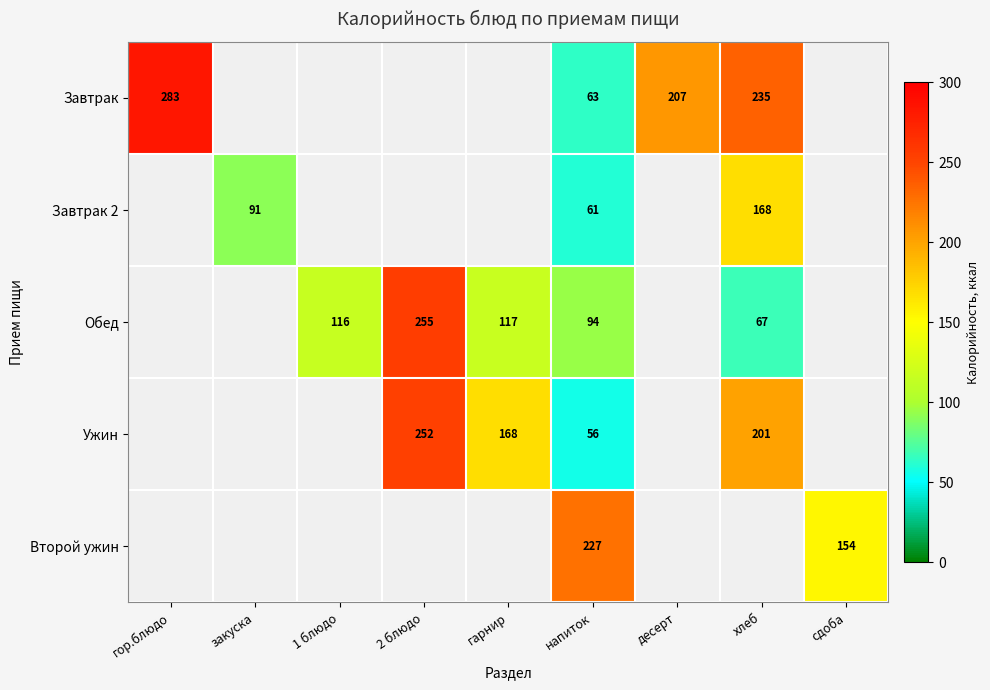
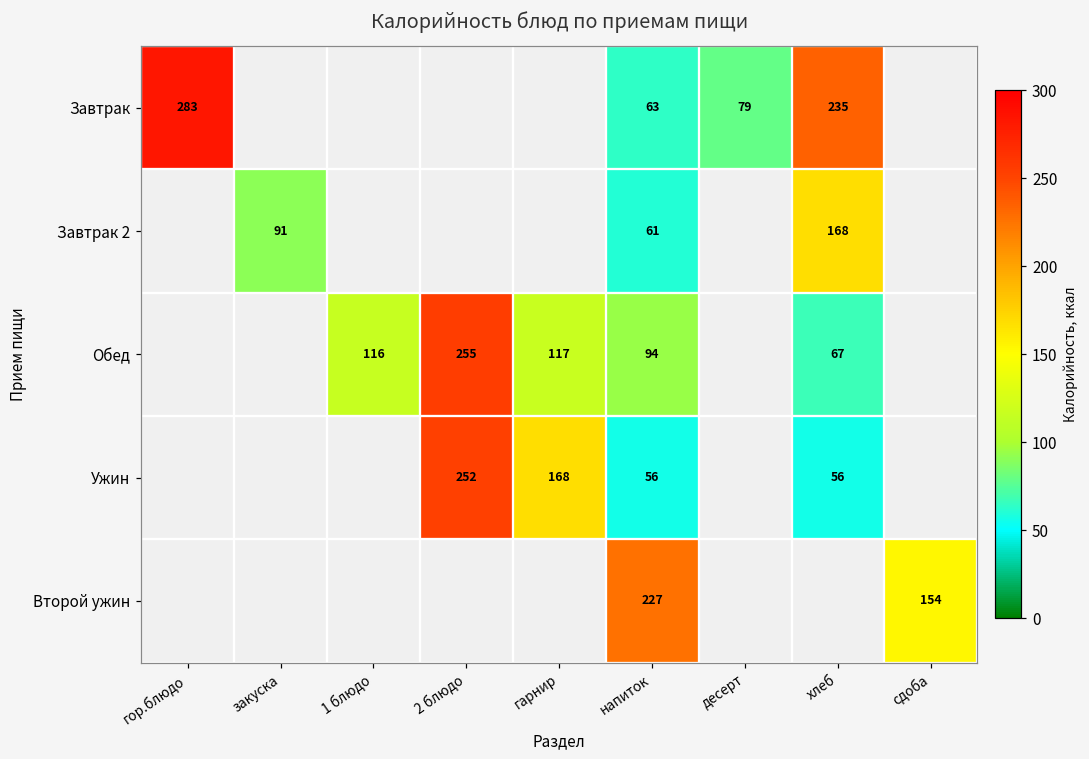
  {
    "Завтрак": {
      "гор.блюдо": 283,
      "напиток": 63,
-     "десерт": 207,
+     "десерт": 79,
      "хлеб": 235
    },
    "Завтрак 2": {
      "закуска": 91,
      "напиток": 61,
      "хлеб": 168
    },
    "Обед": {
      "1 блюдо": 116,
      "2 блюдо": 255,
      "гарнир": 117,
      "напиток": 94,
      "хлеб": 67
    },
    "Ужин": {
      "2 блюдо": 252,
      "гарнир": 168,
      "напиток": 56,
-     "хлеб": 201
+     "хлеб": 56
    },
    "Второй ужин": {
      "напиток": 227,
      "сдоба": 154
    }
  }
